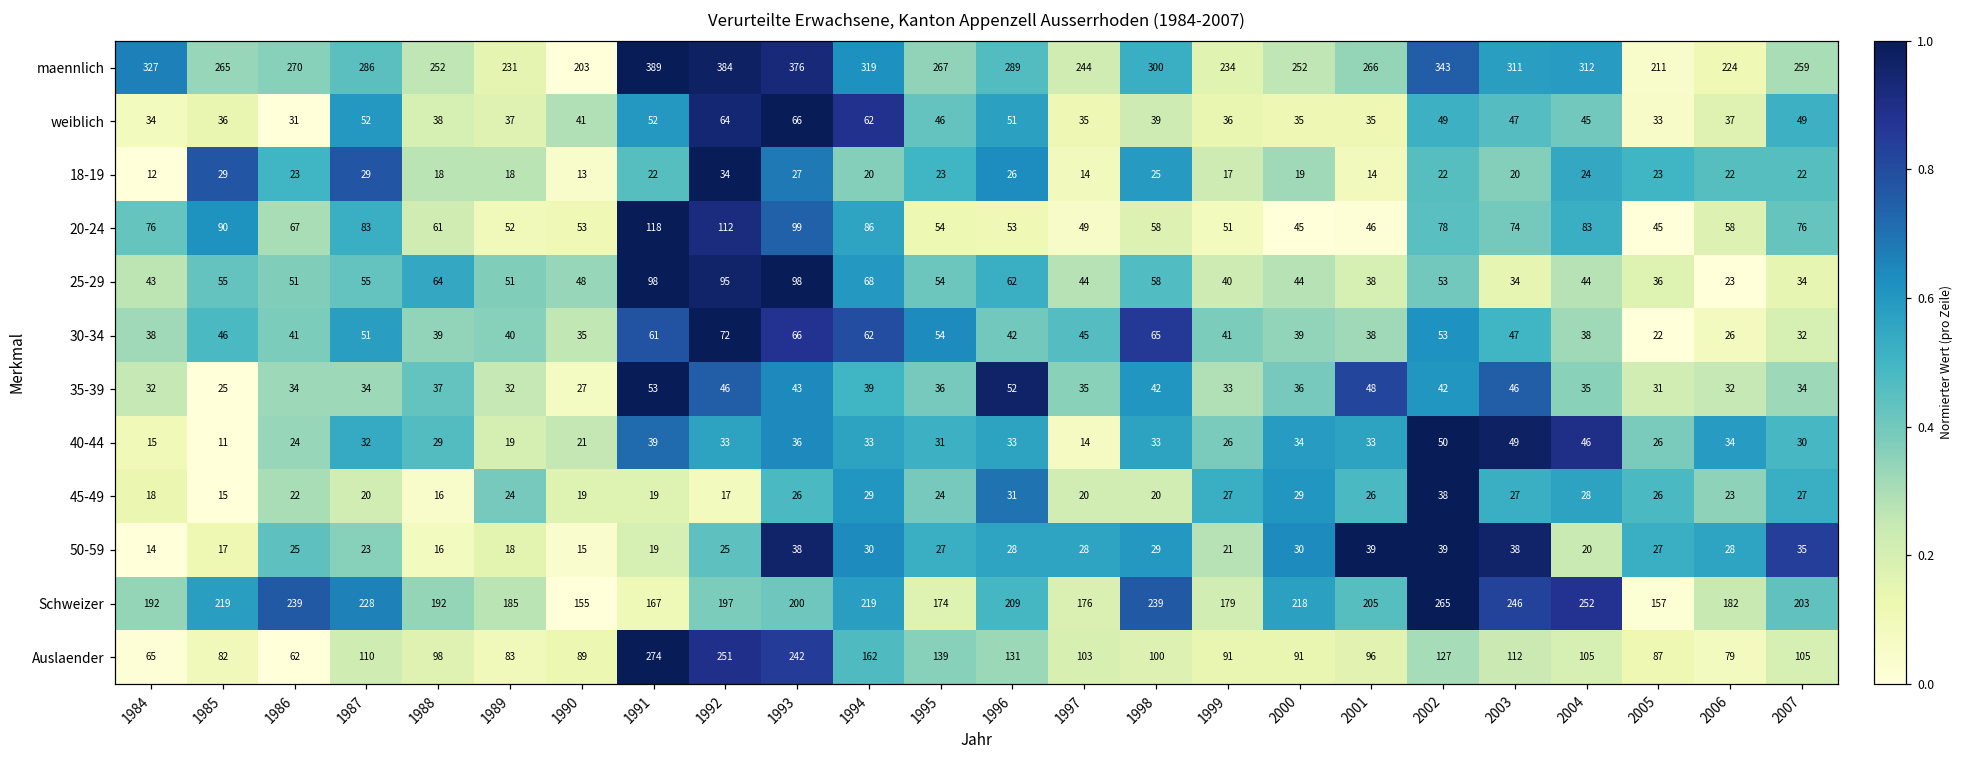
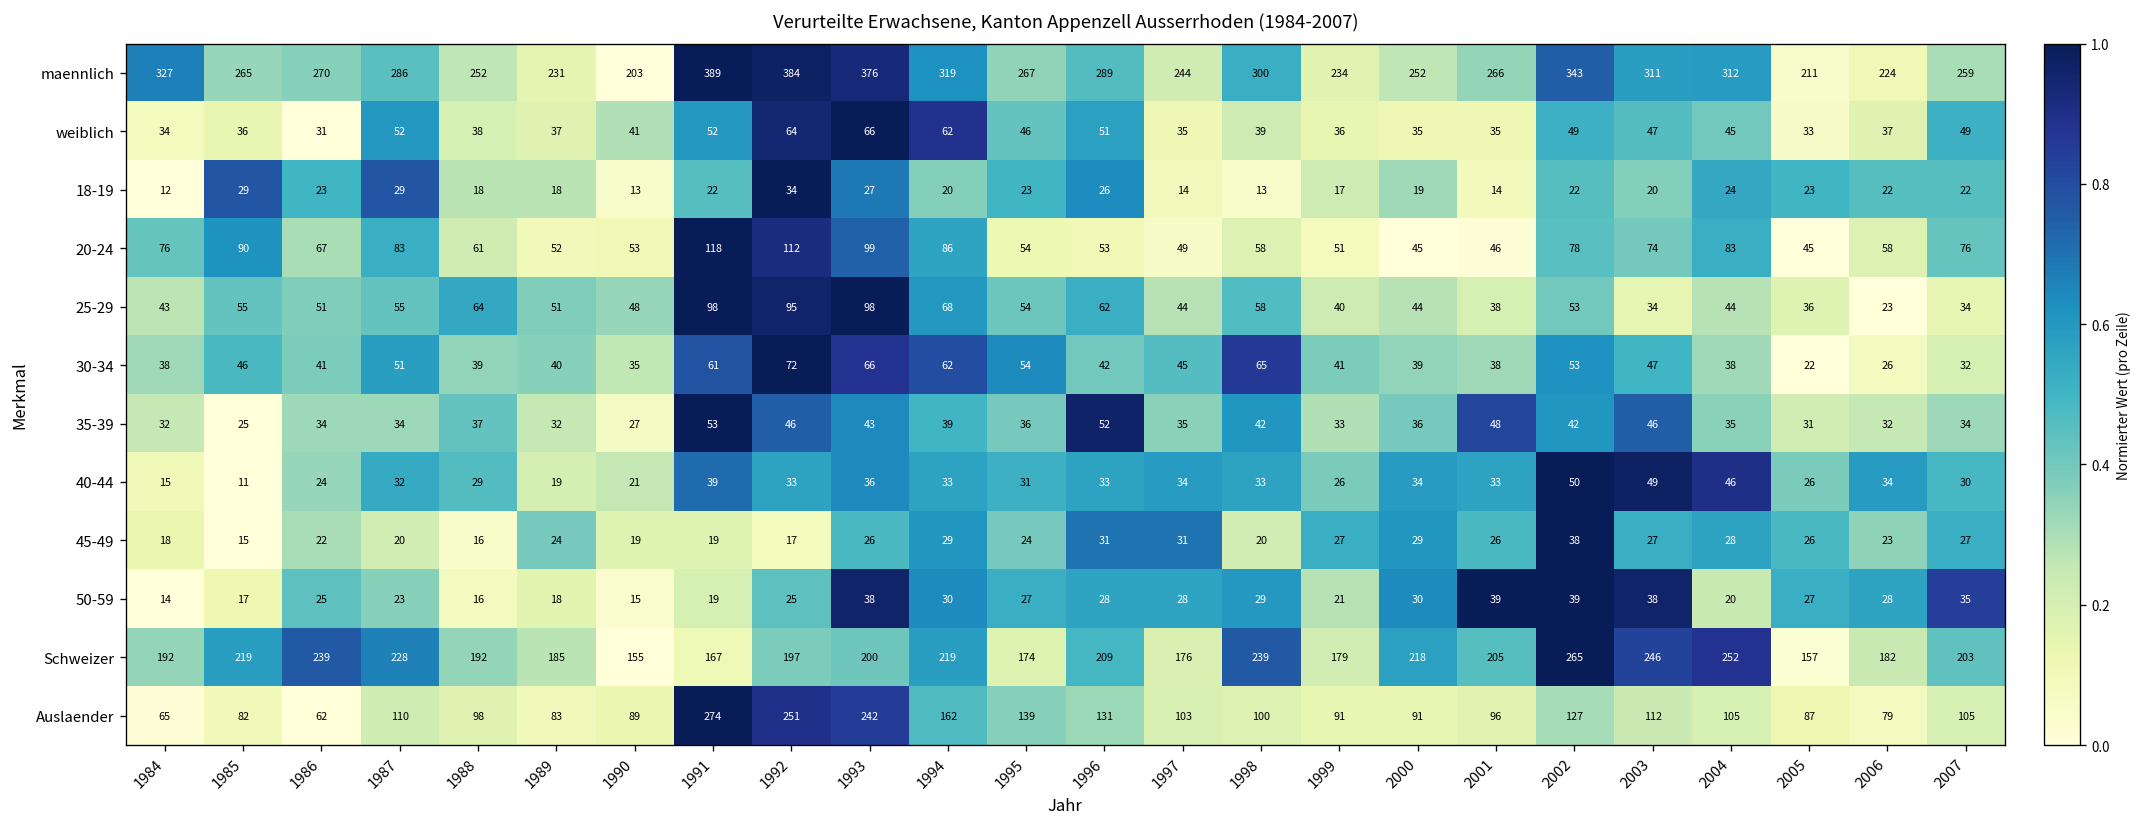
  {
    "18-19": {
      "1984": 12,
      "1985": 29,
      "1986": 23,
      "1987": 29,
      "1988": 18,
      "1989": 18,
      "1990": 13,
      "1991": 22,
      "1992": 34,
      "1993": 27,
      "1994": 20,
      "1995": 23,
      "1996": 26,
      "1997": 14,
-     "1998": 25,
+     "1998": 13,
      "1999": 17,
      "2000": 19,
      "2001": 14,
      "2002": 22,
      "2003": 20,
      "2004": 24,
      "2005": 23,
      "2006": 22,
      "2007": 22
    },
    "40-44": {
      "1984": 15,
      "1985": 11,
      "1986": 24,
      "1987": 32,
      "1988": 29,
      "1989": 19,
      "1990": 21,
      "1991": 39,
      "1992": 33,
      "1993": 36,
      "1994": 33,
      "1995": 31,
      "1996": 33,
-     "1997": 14,
+     "1997": 34,
      "1998": 33,
      "1999": 26,
      "2000": 34,
      "2001": 33,
      "2002": 50,
      "2003": 49,
      "2004": 46,
      "2005": 26,
      "2006": 34,
      "2007": 30
    },
    "45-49": {
      "1984": 18,
      "1985": 15,
      "1986": 22,
      "1987": 20,
      "1988": 16,
      "1989": 24,
      "1990": 19,
      "1991": 19,
      "1992": 17,
      "1993": 26,
      "1994": 29,
      "1995": 24,
      "1996": 31,
-     "1997": 20,
+     "1997": 31,
      "1998": 20,
      "1999": 27,
      "2000": 29,
      "2001": 26,
      "2002": 38,
      "2003": 27,
      "2004": 28,
      "2005": 26,
      "2006": 23,
      "2007": 27
    }
  }
